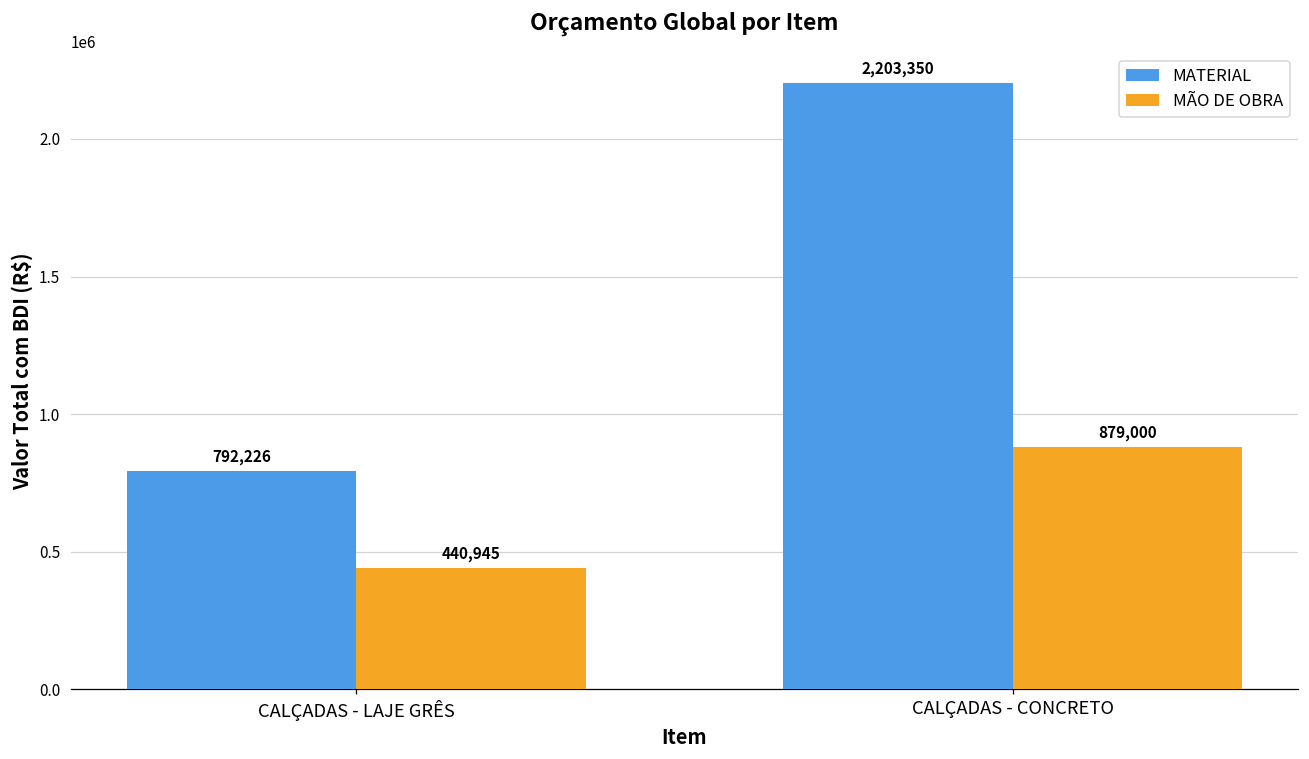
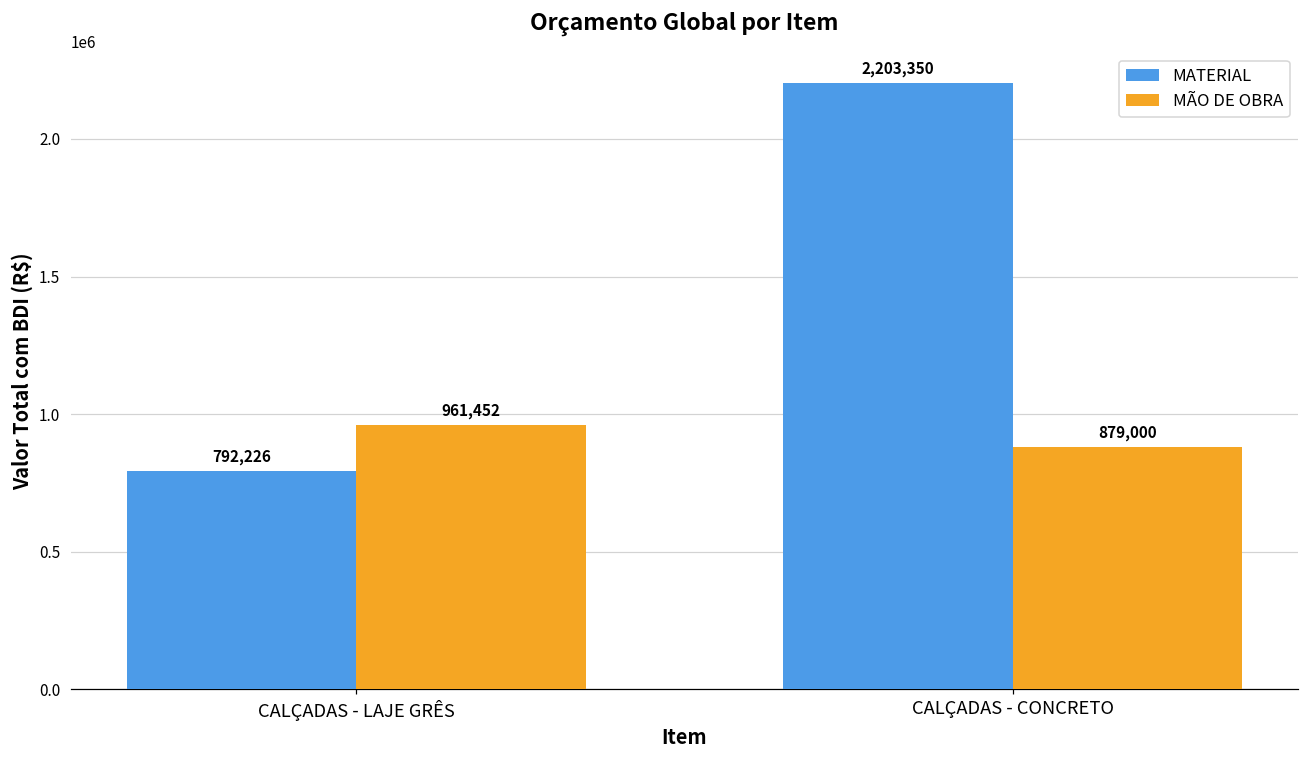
  {
    "MATERIAL": {
      "CALÇADAS - LAJE GRÊS": "792,226",
      "CALÇADAS - CONCRETO": "2,203,350"
    },
    "MÃO DE OBRA": {
-     "CALÇADAS - LAJE GRÊS": "440,945",
+     "CALÇADAS - LAJE GRÊS": "961,452",
      "CALÇADAS - CONCRETO": "879,000"
    }
  }
